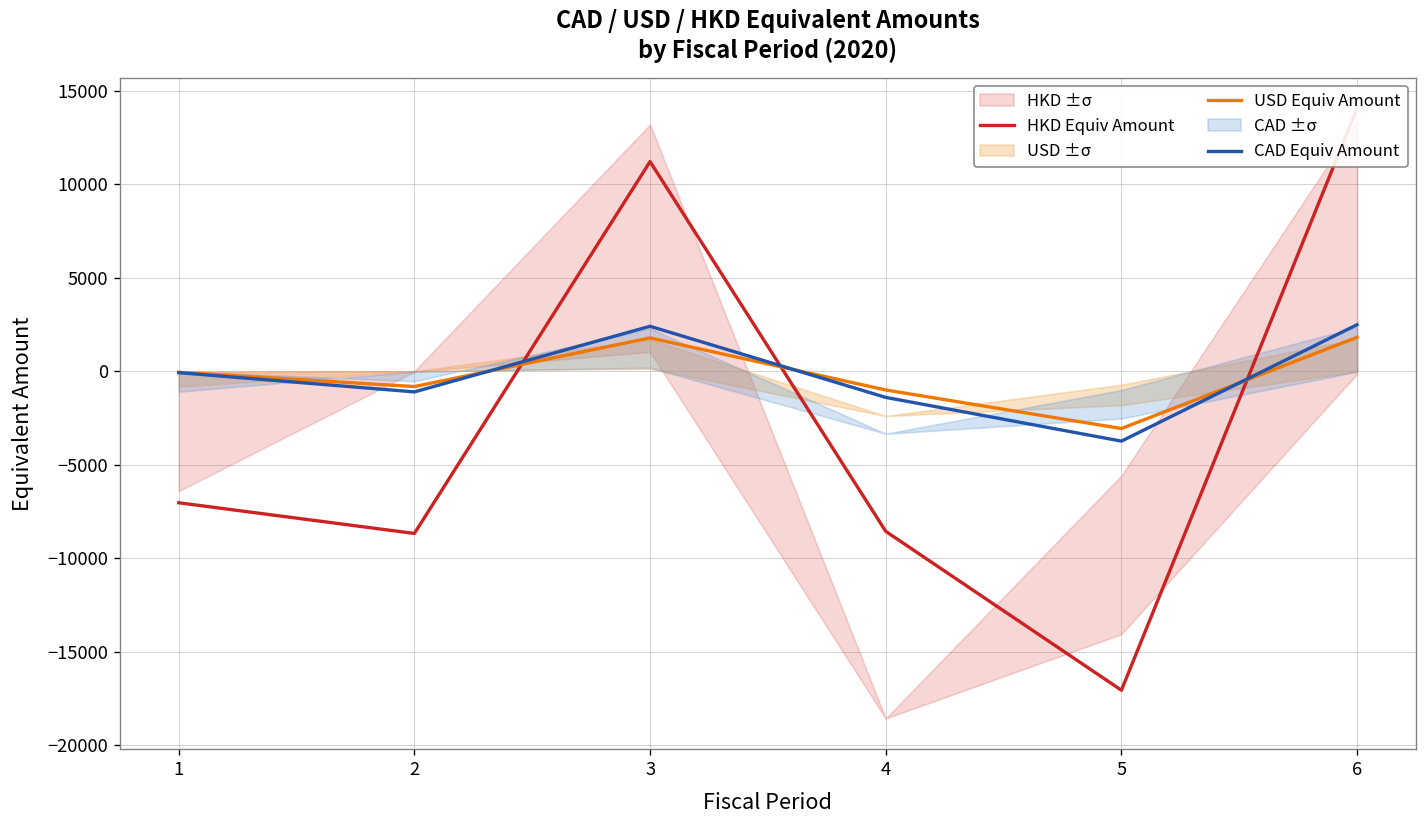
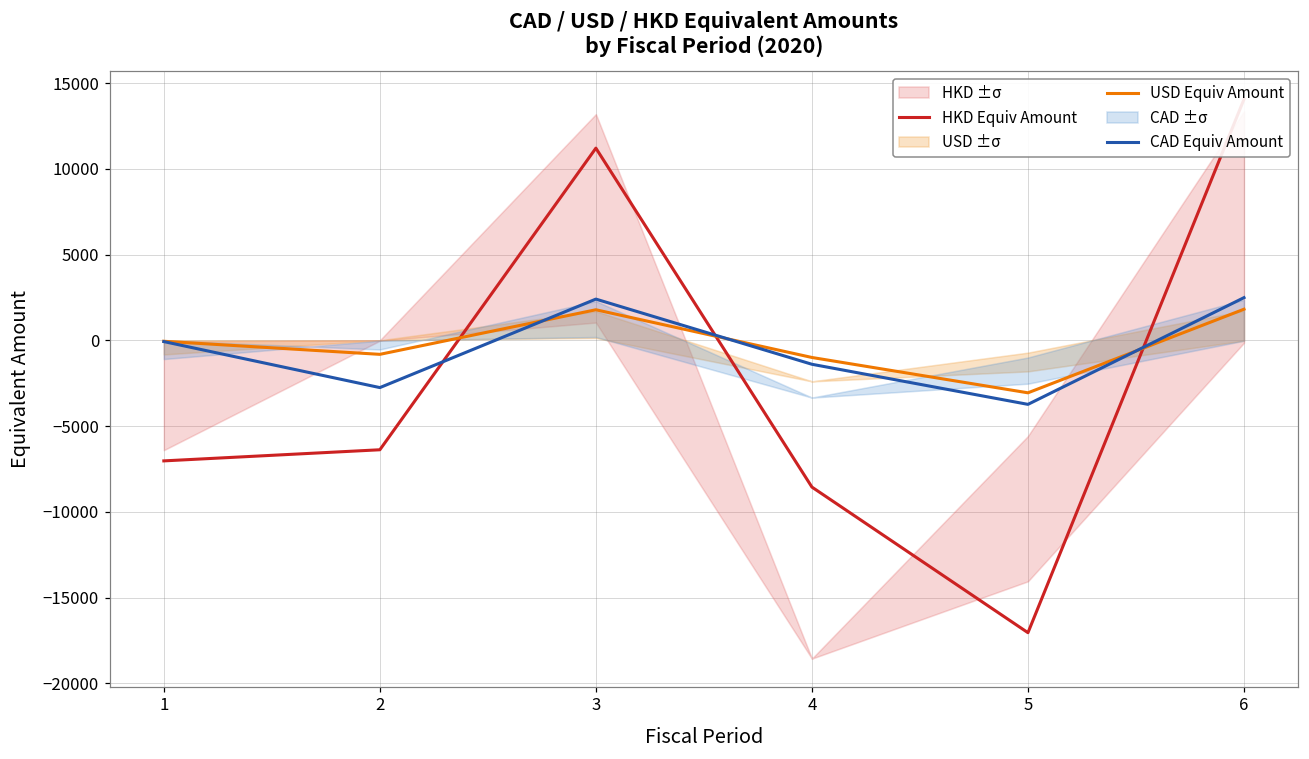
  {
    "HKD Equiv Amount": {
      "1": -7000,
-     "2": -8700,
+     "2": -6400,
      "3": 11200,
      "4": -8600,
      "5": -17100
    },
    "USD Equiv Amount": {
      "2": -800,
      "4": -1000,
      "5": -3100
    },
    "CAD Equiv Amount": {
-     "2": -1100,
+     "2": -2800,
      "4": -1400,
      "5": -3700
    }
  }
